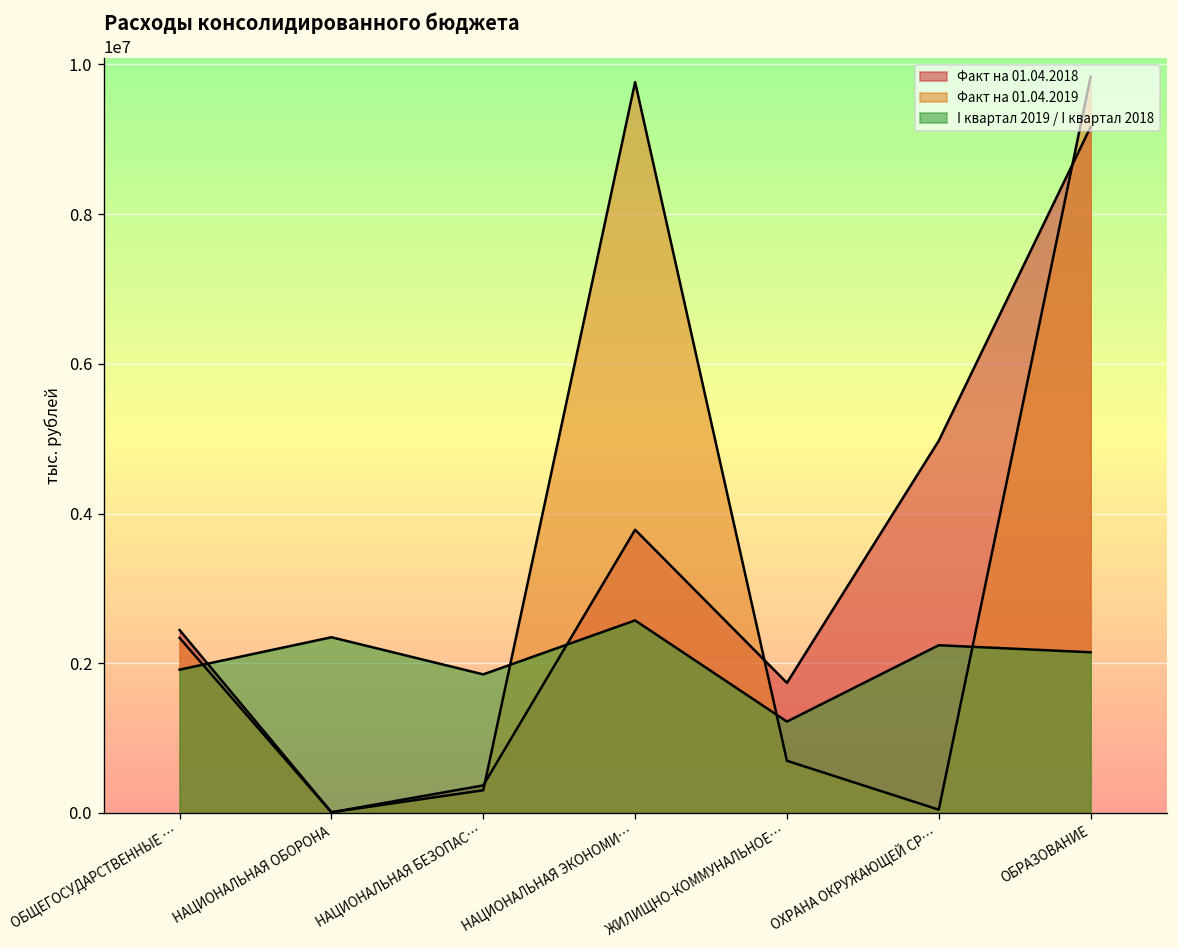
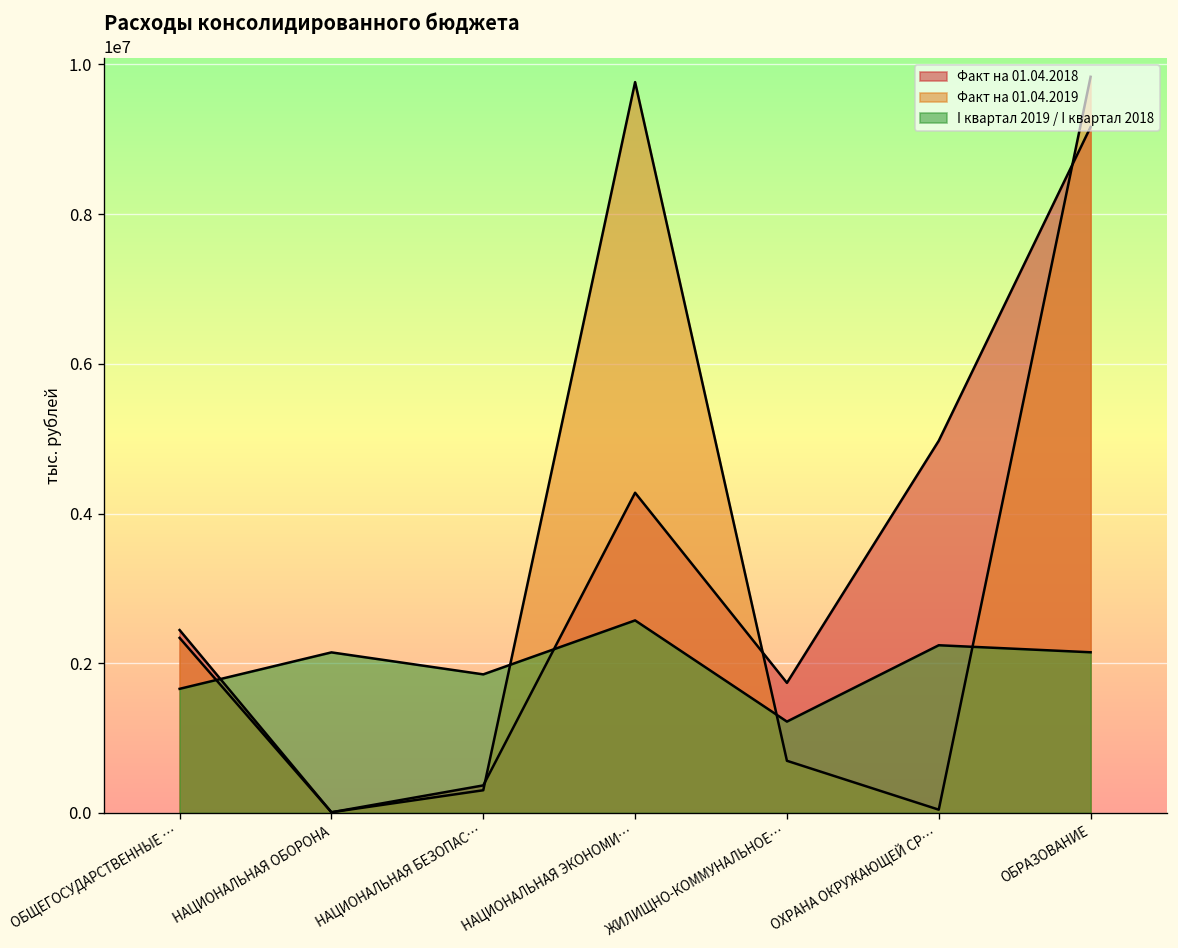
  {
    "Факт на 01.04.2018": {
      "ОБЩЕГОСУДАРСТВЕННЫЕ …": 2400000,
      "НАЦИОНАЛЬНАЯ БЕЗОПАС…": 400000,
-     "НАЦИОНАЛЬНАЯ ЭКОНОМИ…": 3800000,
+     "НАЦИОНАЛЬНАЯ ЭКОНОМИ…": 4300000,
      "ЖИЛИЩНО-КОММУНАЛЬНОЕ…": 1700000,
      "ОХРАНА ОКРУЖАЮЩЕЙ СР…": 5000000,
      "ОБРАЗОВАНИЕ": 9200000
    },
    "Факт на 01.04.2019": {
      "ОБЩЕГОСУДАРСТВЕННЫЕ …": 2300000,
      "НАЦИОНАЛЬНАЯ БЕЗОПАС…": 300000,
      "НАЦИОНАЛЬНАЯ ЭКОНОМИ…": 9800000,
      "ЖИЛИЩНО-КОММУНАЛЬНОЕ…": 700000,
      "ОХРАНА ОКРУЖАЮЩЕЙ СР…": 0
    },
    "I квартал 2019 / I квартал 2018": {
-     "ОБЩЕГОСУДАРСТВЕННЫЕ …": 1900000,
-     "НАЦИОНАЛЬНАЯ ОБОРОНА": 2300000,
+     "ОБЩЕГОСУДАРСТВЕННЫЕ …": 1700000,
+     "НАЦИОНАЛЬНАЯ ОБОРОНА": 2100000,
      "НАЦИОНАЛЬНАЯ БЕЗОПАС…": 1900000,
      "НАЦИОНАЛЬНАЯ ЭКОНОМИ…": 2600000,
      "ЖИЛИЩНО-КОММУНАЛЬНОЕ…": 1200000,
      "ОХРАНА ОКРУЖАЮЩЕЙ СР…": 2200000,
      "ОБРАЗОВАНИЕ": 2100000
    }
  }
